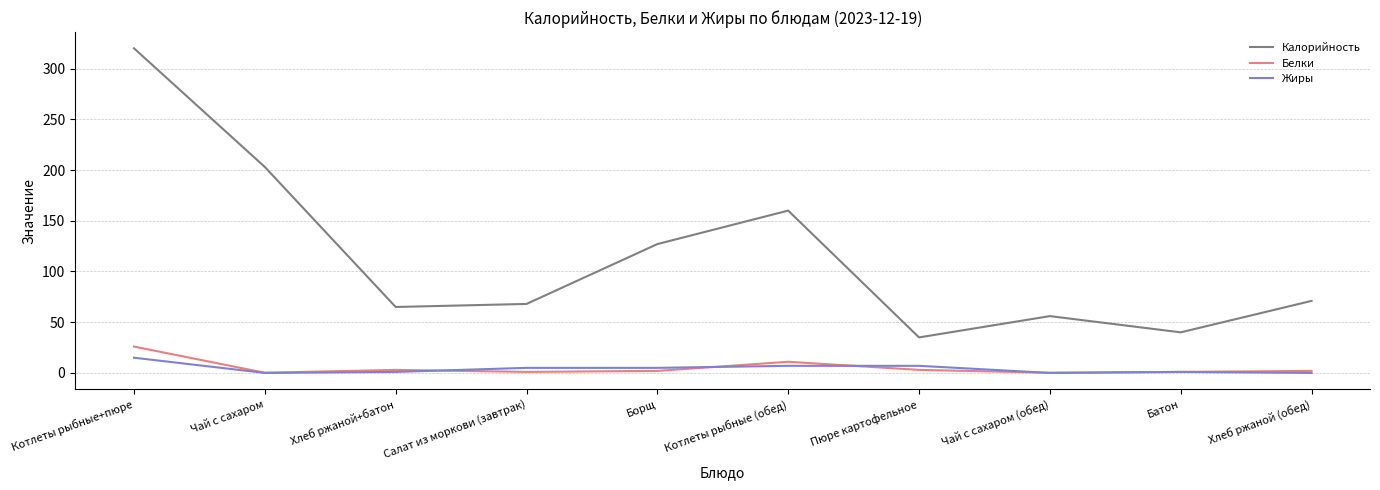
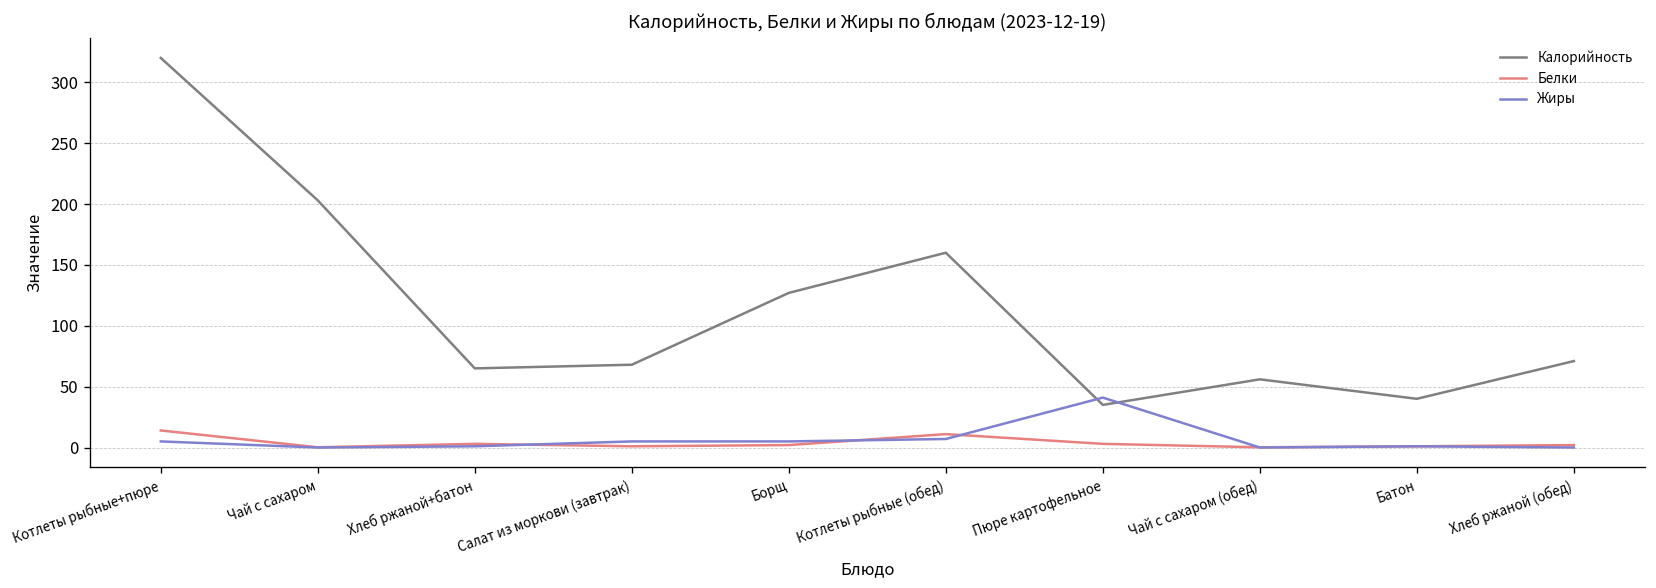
  {
    "Калорийность": {
      "Котлеты рыбные+пюре": 320,
      "Чай с сахаром": 203,
      "Хлеб ржаной+батон": 65,
      "Салат из моркови (завтрак)": 68,
      "Борщ": 127,
      "Котлеты рыбные (обед)": 160,
      "Пюре картофельное": 35,
      "Чай с сахаром (обед)": 56,
      "Батон": 40,
      "Хлеб ржаной (обед)": 71
    },
    "Белки": {
-     "Котлеты рыбные+пюре": 26,
+     "Котлеты рыбные+пюре": 14,
      "Салат из моркови (завтрак)": 1,
      "Борщ": 2,
      "Котлеты рыбные (обед)": 11,
      "Пюре картофельное": 3
    },
    "Жиры": {
-     "Котлеты рыбные+пюре": 15,
+     "Котлеты рыбные+пюре": 5,
      "Салат из моркови (завтрак)": 5,
      "Борщ": 5,
      "Котлеты рыбные (обед)": 7,
-     "Пюре картофельное": 7
+     "Пюре картофельное": 41
    }
  }
